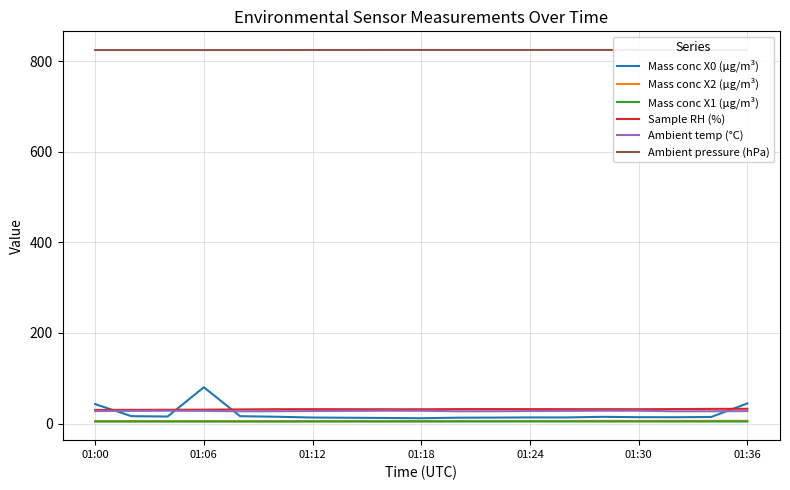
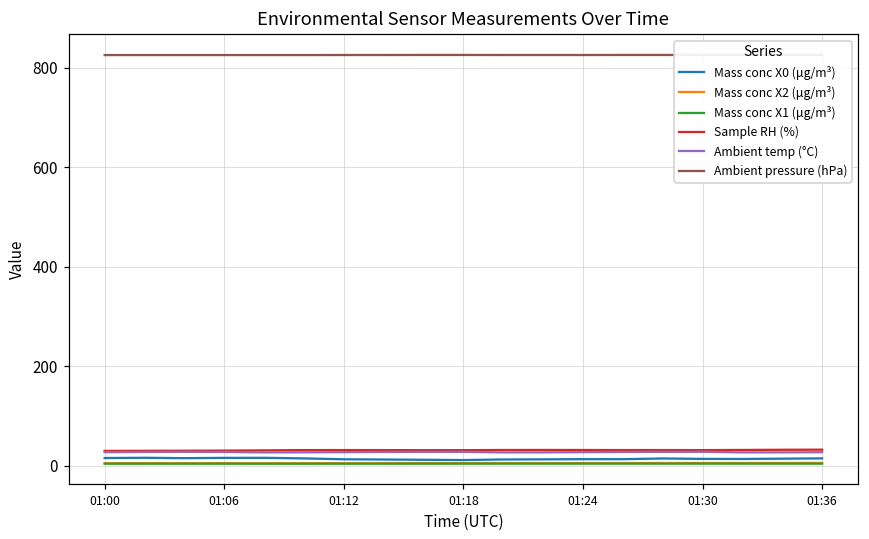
  {
    "Mass conc X0 (μg/m³)": {
-     "01:00": 40,
-     "01:06": 80,
+     "01:00": 20,
+     "01:06": 20,
      "01:12": 10,
      "01:18": 10,
      "01:24": 10,
      "01:30": 10,
-     "01:36": 40
+     "01:36": 20
    },
    "Ambient pressure (hPa)": {
      "01:00": 830,
      "01:06": 830,
      "01:12": 830,
      "01:18": 830,
      "01:24": 830
    }
  }
